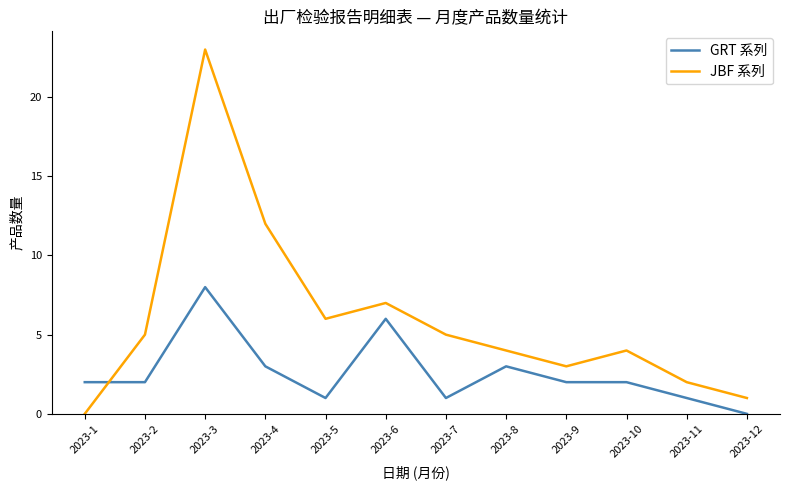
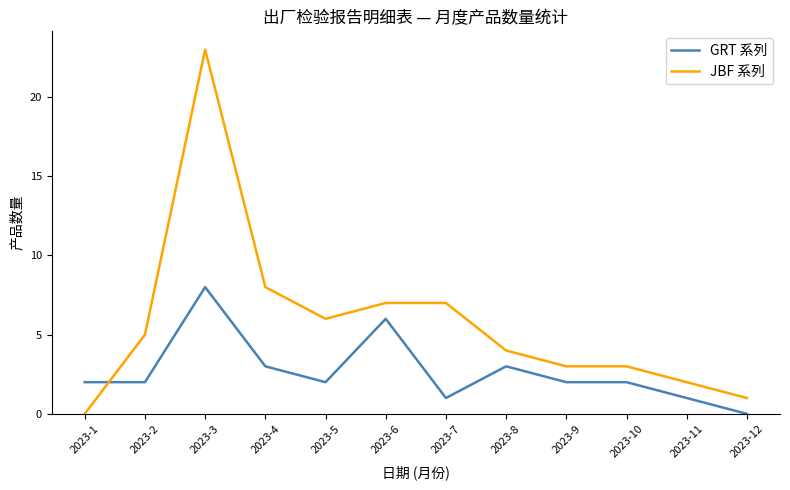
  {
    "GRT 系列": {
      "2023-1": 2,
      "2023-2": 2,
      "2023-3": 8,
      "2023-4": 3,
-     "2023-5": 1,
+     "2023-5": 2,
      "2023-6": 6,
      "2023-7": 1,
      "2023-8": 3,
      "2023-9": 2,
      "2023-10": 2,
      "2023-11": 1,
      "2023-12": 0
    },
    "JBF 系列": {
      "2023-1": 0,
      "2023-2": 5,
      "2023-3": 23,
-     "2023-4": 12,
+     "2023-4": 8,
      "2023-5": 6,
      "2023-6": 7,
-     "2023-7": 5,
+     "2023-7": 7,
      "2023-8": 4,
      "2023-9": 3,
-     "2023-10": 4,
+     "2023-10": 3,
      "2023-11": 2,
      "2023-12": 1
    }
  }
